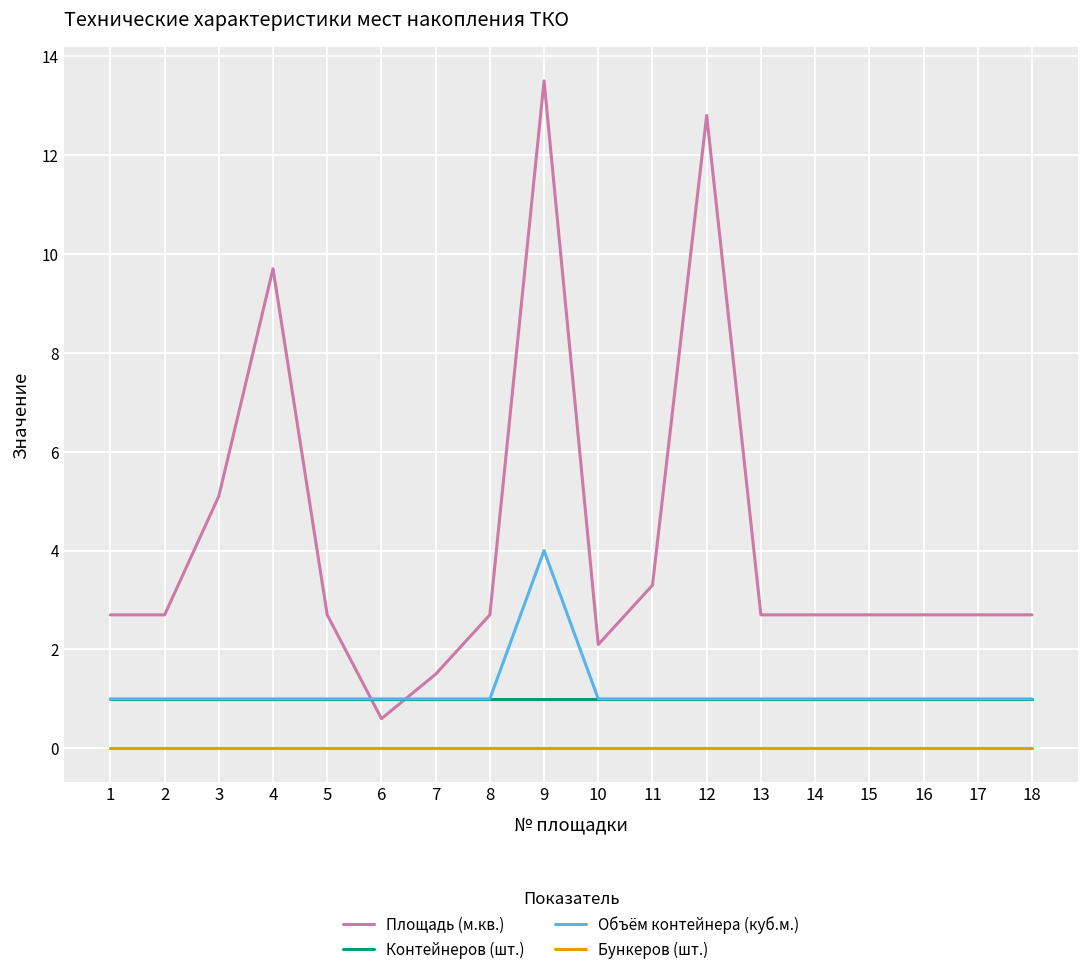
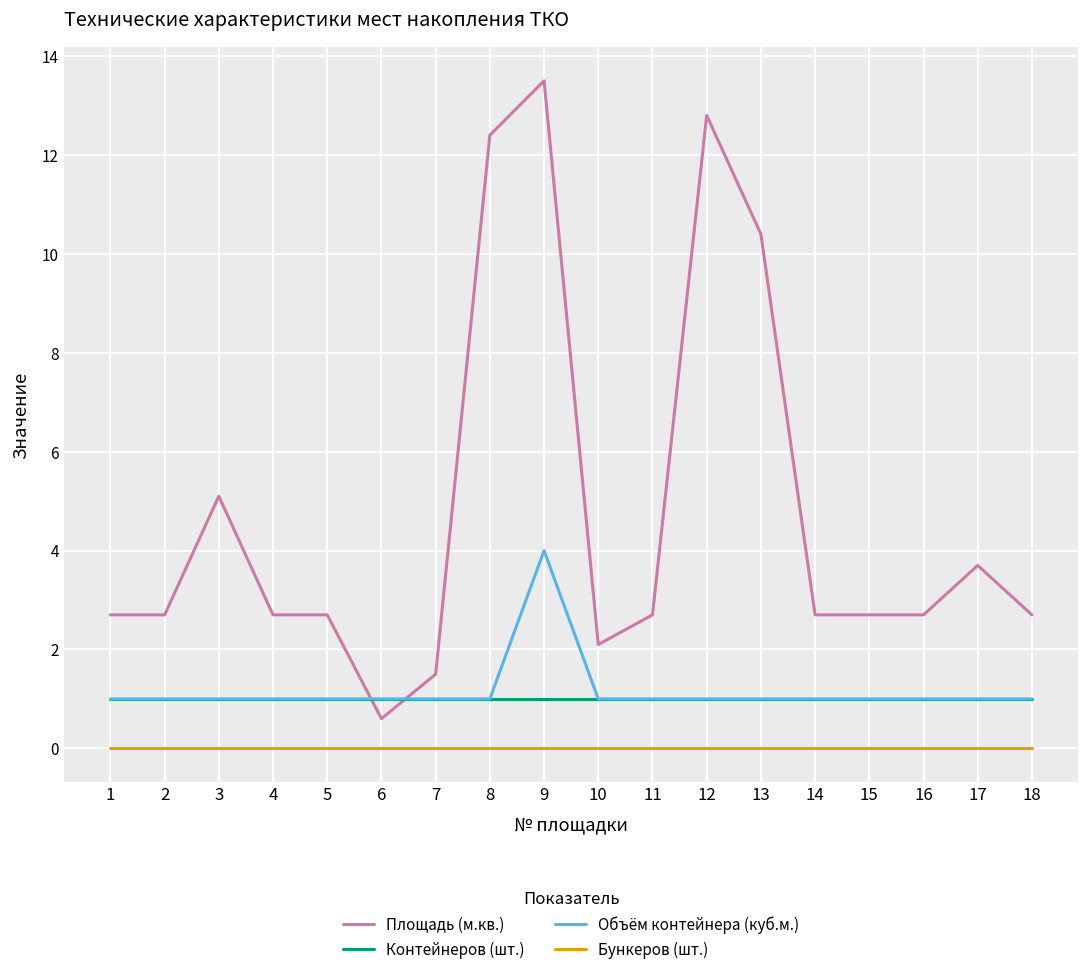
  {
    "Площадь (м.кв.)": {
      "1": 2.7,
      "2": 2.7,
      "3": 5.1,
-     "4": 9.7,
+     "4": 2.7,
      "5": 2.7,
      "6": 0.6,
      "7": 1.5,
-     "8": 2.7,
+     "8": 12.4,
      "9": 13.5,
      "10": 2.1,
-     "11": 3.3,
+     "11": 2.7,
      "12": 12.8,
-     "13": 2.7,
+     "13": 10.4,
      "14": 2.7,
      "15": 2.7,
      "16": 2.7,
-     "17": 2.7,
+     "17": 3.7,
      "18": 2.7
    },
    "Контейнеров (шт.)": {
      "9": 1.0
    },
    "Объём контейнера (куб.м.)": {
      "9": 4.0
    },
    "Бункеров (шт.)": {
      "1": 0.0,
      "2": 0.0,
      "3": 0.0,
      "4": 0.0,
      "5": 0.0,
      "6": 0.0,
      "7": 0.0,
      "8": 0.0,
      "9": 0.0,
      "10": 0.0,
      "11": 0.0,
      "12": 0.0,
      "13": 0.0,
      "14": 0.0,
      "15": 0.0,
      "16": 0.0,
      "17": 0.0,
      "18": 0.0
    }
  }
